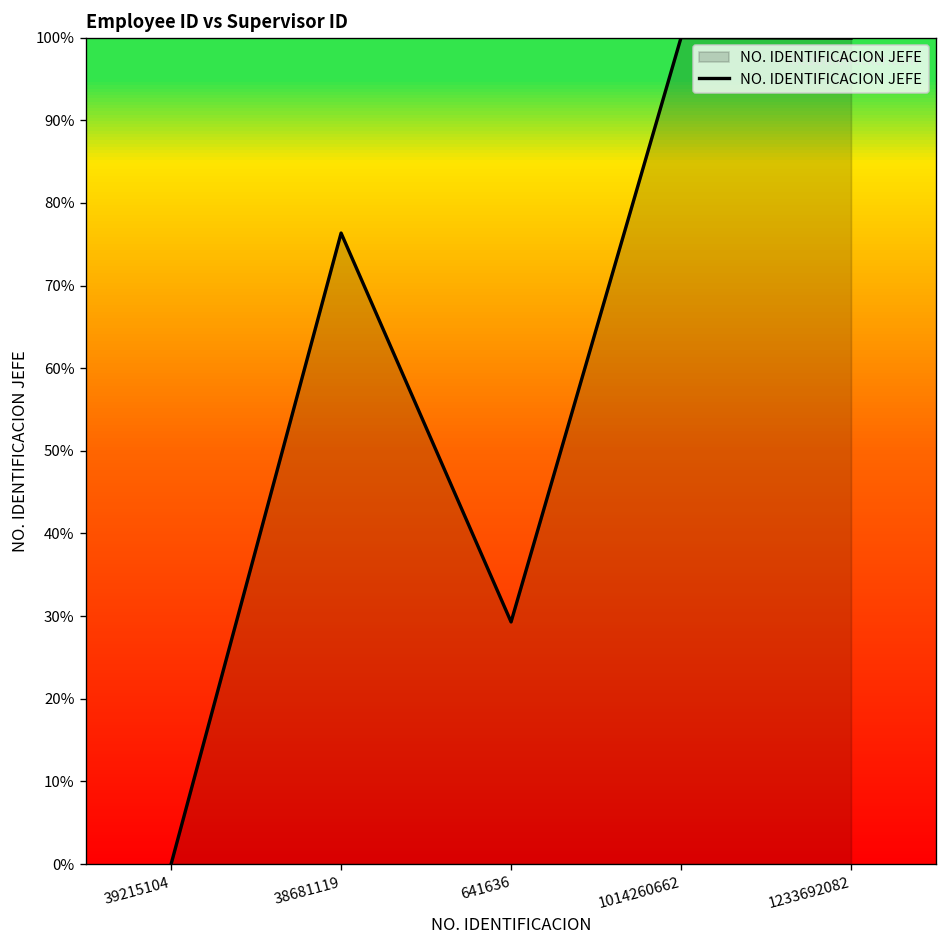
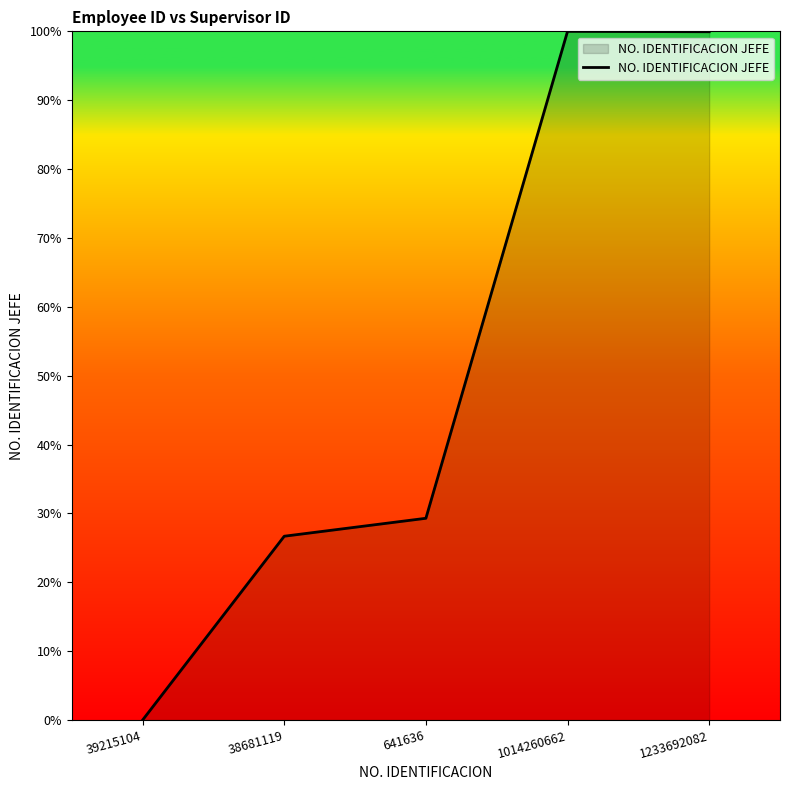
  {
    "39215104": "0%",
-   "38681119": "76%",
+   "38681119": "27%",
    "641636": "29%",
    "1014260662": "100%",
    "1233692082": "100%"
  }
